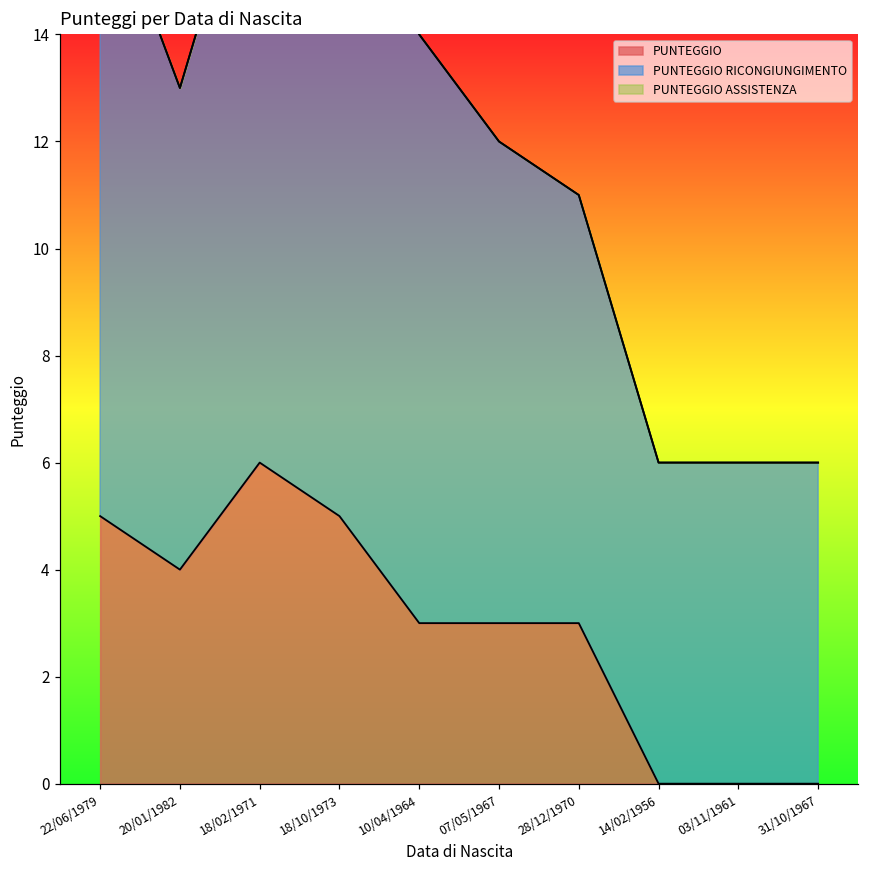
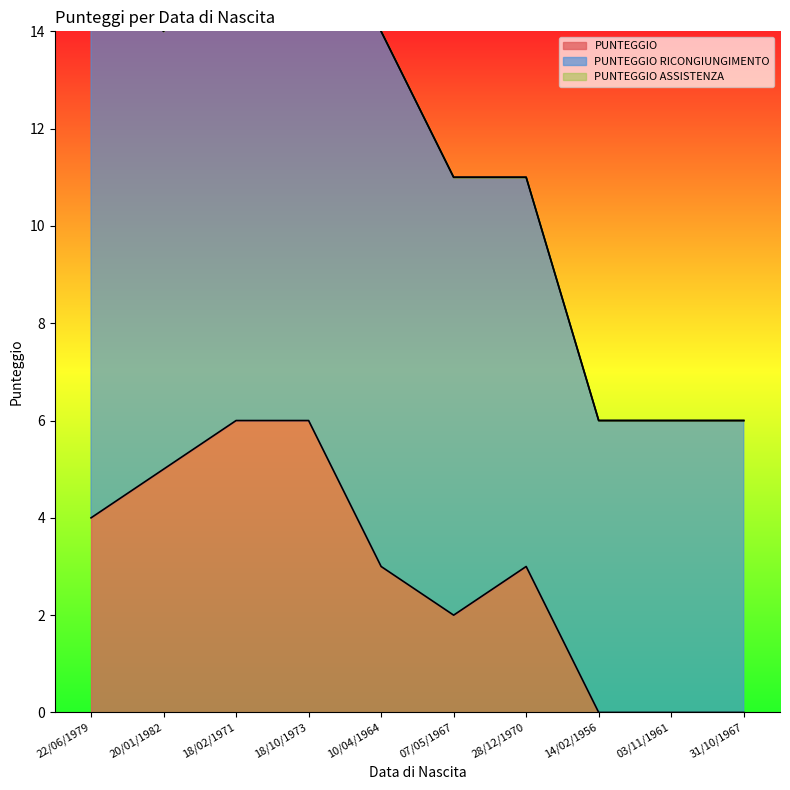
  {
    "PUNTEGGIO": {
-     "22/06/1979": 5,
-     "20/01/1982": 4,
+     "22/06/1979": 4,
+     "20/01/1982": 5,
      "18/02/1971": 6,
-     "18/10/1973": 5,
+     "18/10/1973": 6,
      "10/04/1964": 3,
-     "07/05/1967": 3,
+     "07/05/1967": 2,
      "28/12/1970": 3,
      "14/02/1956": 0,
      "03/11/1961": 0,
      "31/10/1967": 0
    }
  }
